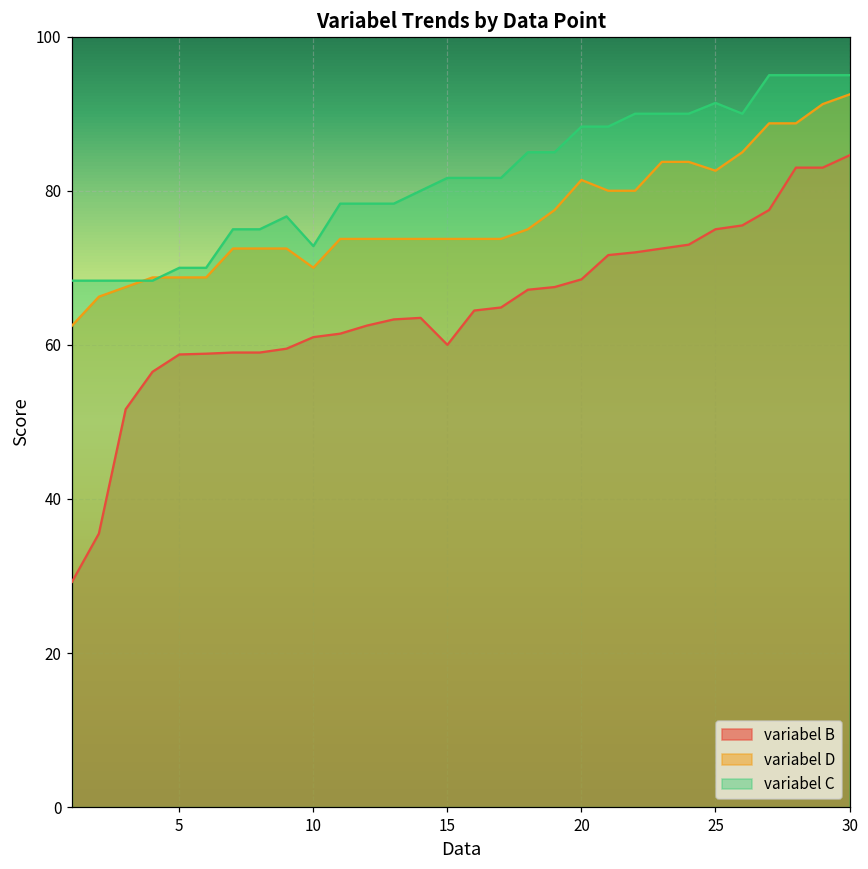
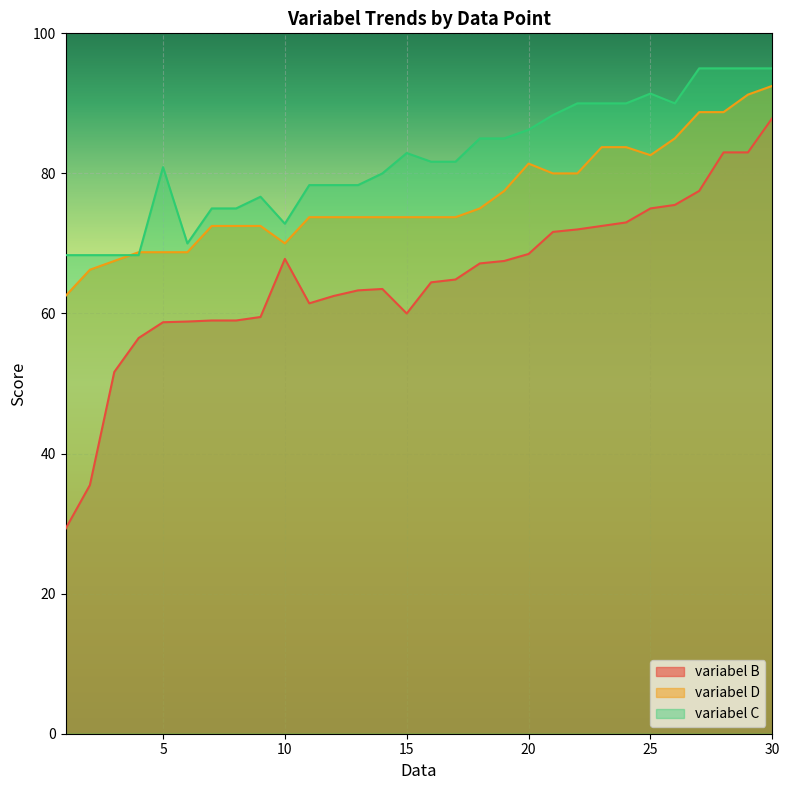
  {
    "variabel B": {
      "5": 59,
-     "10": 61,
+     "10": 68,
      "15": 60,
      "20": 69,
      "25": 75,
-     "30": 85
+     "30": 88
    },
    "variabel D": {
      "5": 69,
      "10": 70,
      "15": 74,
      "20": 81,
      "25": 83,
      "30": 93
    },
    "variabel C": {
-     "5": 70,
+     "5": 81,
      "10": 73,
-     "15": 82,
-     "20": 88,
+     "15": 83,
+     "20": 86,
      "25": 91,
      "30": 95
    }
  }
